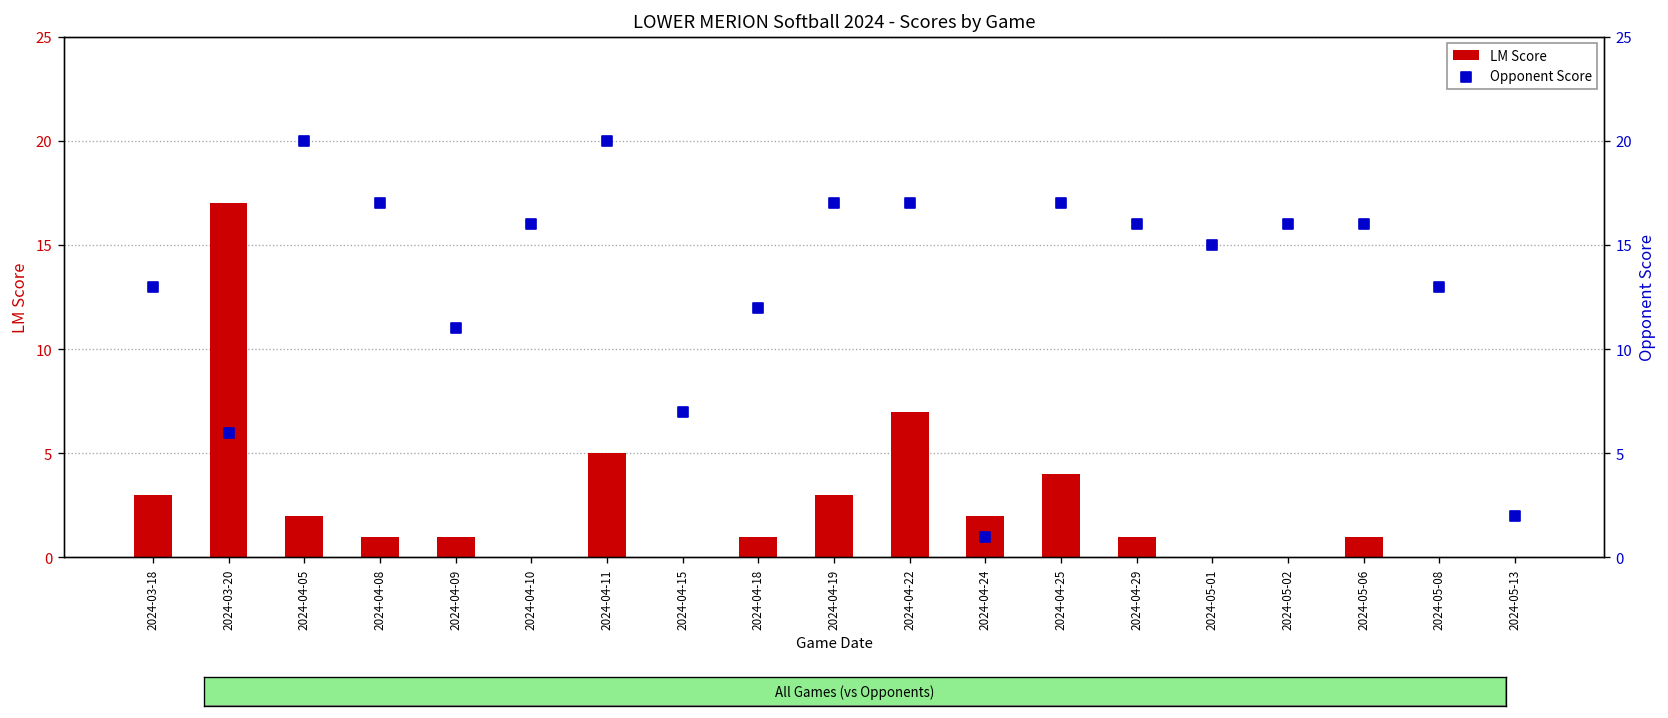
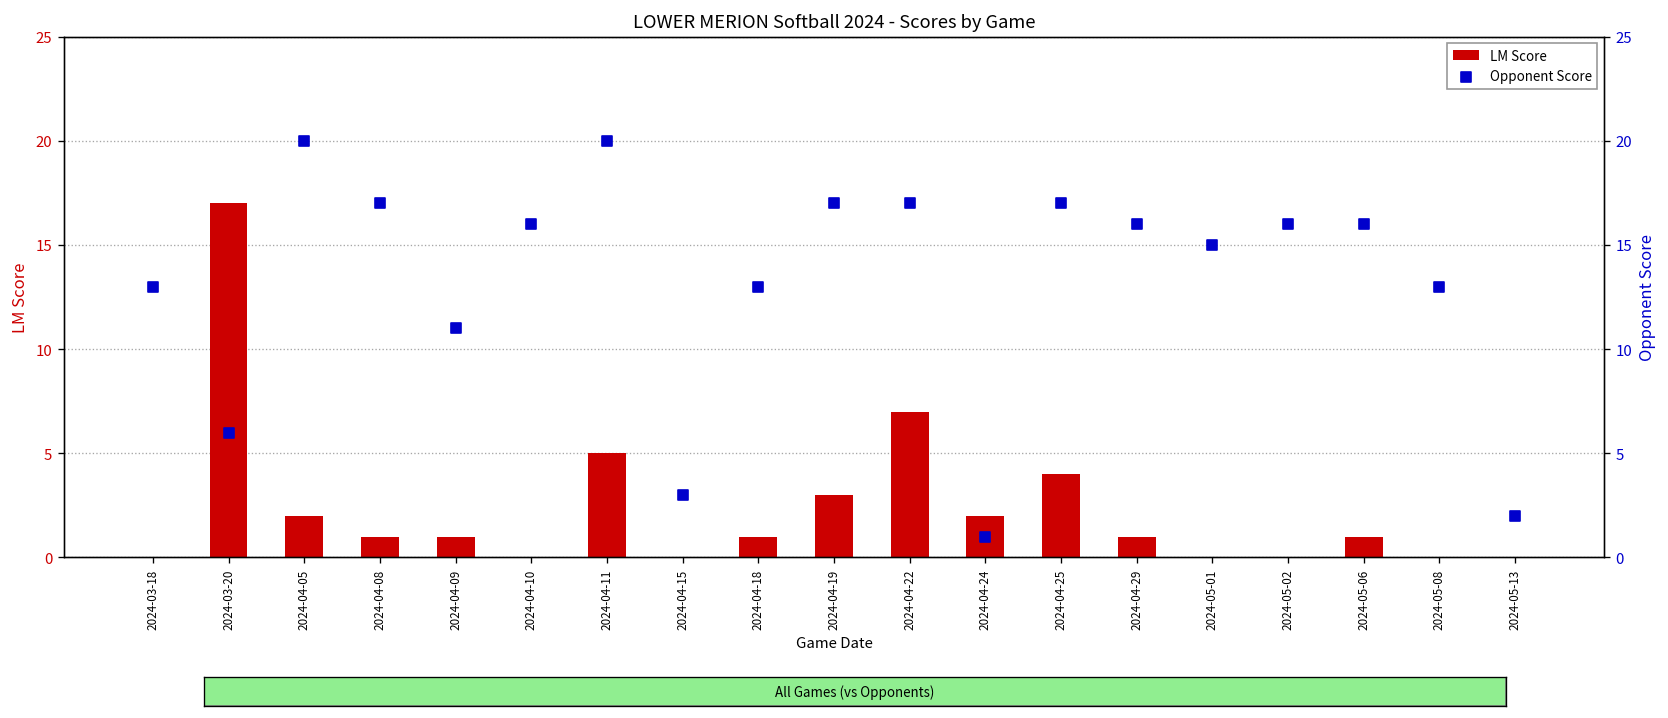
  {
    "LM Score": {
-     "2024-03-18": 3,
+     "2024-03-18": 0,
      "2024-03-20": 17,
      "2024-04-05": 2,
      "2024-04-08": 1,
      "2024-04-09": 1,
      "2024-04-10": 0,
      "2024-04-11": 5,
      "2024-04-15": 0,
      "2024-04-18": 1,
      "2024-04-19": 3,
      "2024-04-22": 7,
      "2024-04-24": 2,
      "2024-04-25": 4,
      "2024-04-29": 1,
      "2024-05-01": 0,
      "2024-05-02": 0,
      "2024-05-06": 1,
      "2024-05-08": 0,
      "2024-05-13": 0
    },
    "Opponent Score": {
-     "2024-04-15": 7,
-     "2024-04-18": 12
+     "2024-04-15": 3,
+     "2024-04-18": 13
    }
  }
